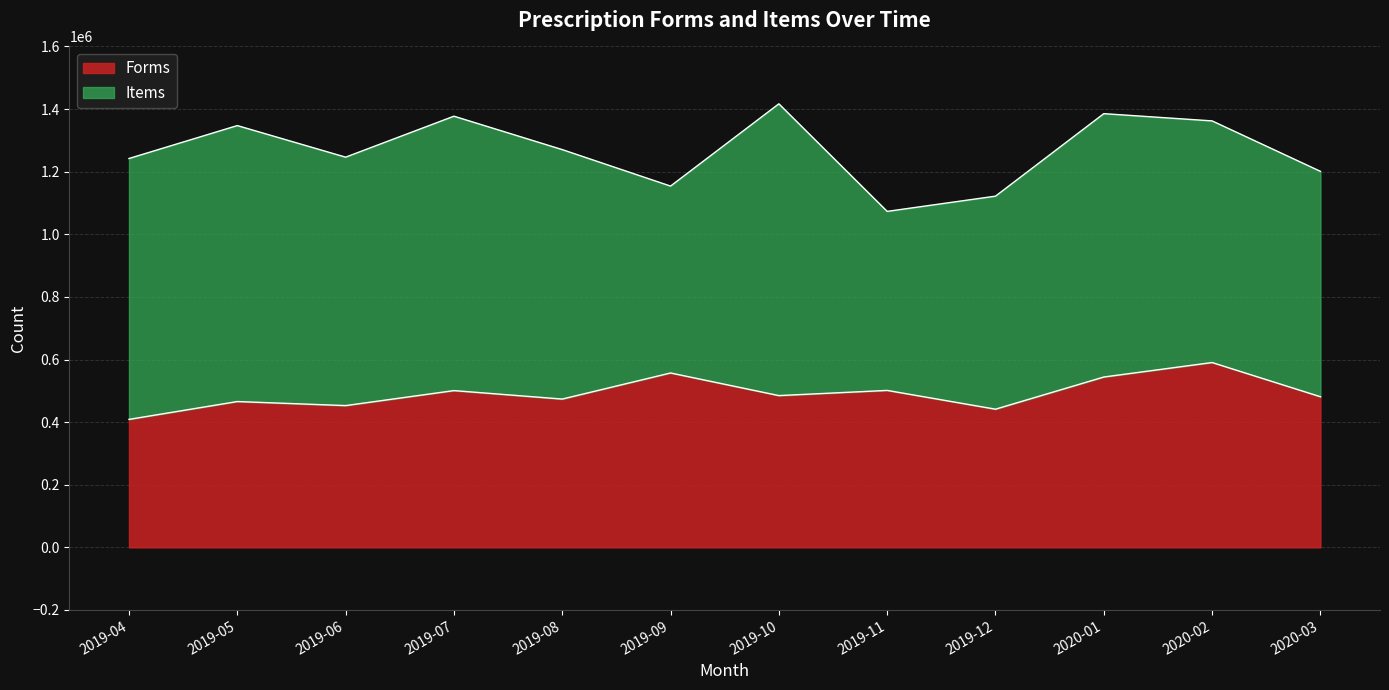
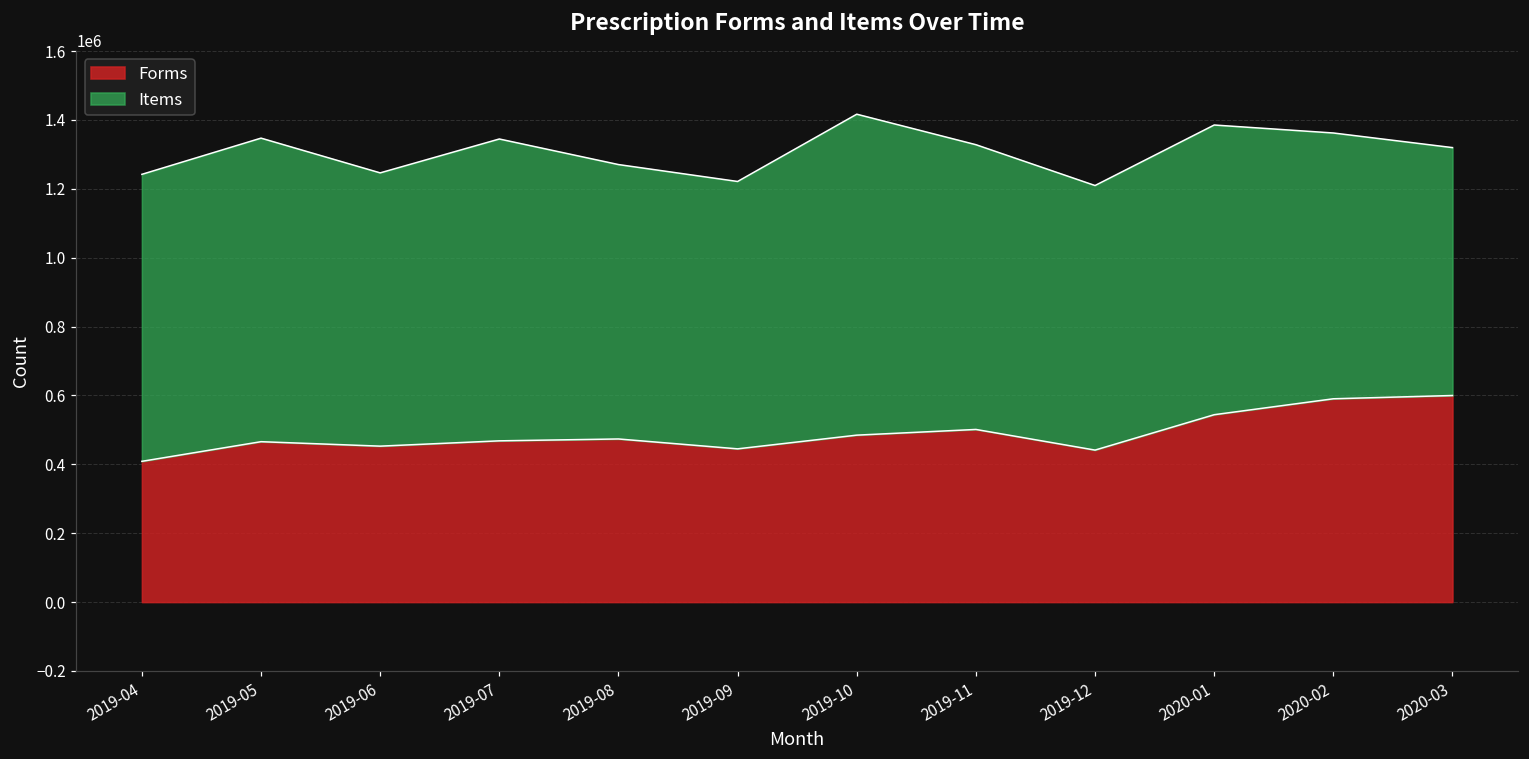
  {
    "Forms": {
      "2019-04": 410000,
      "2019-05": 470000,
      "2019-06": 450000,
-     "2019-07": 500000,
+     "2019-07": 470000,
      "2019-08": 470000,
-     "2019-09": 560000,
+     "2019-09": 450000,
      "2019-10": 480000,
      "2019-11": 500000,
      "2019-12": 440000,
      "2020-01": 540000,
      "2020-02": 590000,
-     "2020-03": 480000
+     "2020-03": 600000
    },
    "Items": {
      "2019-04": 830000,
      "2019-05": 880000,
      "2019-06": 790000,
      "2019-07": 880000,
      "2019-08": 800000,
-     "2019-09": 600000,
+     "2019-09": 780000,
      "2019-10": 930000,
-     "2019-11": 570000,
-     "2019-12": 680000,
+     "2019-11": 830000,
+     "2019-12": 770000,
      "2020-01": 840000,
      "2020-02": 770000,
      "2020-03": 720000
    }
  }
